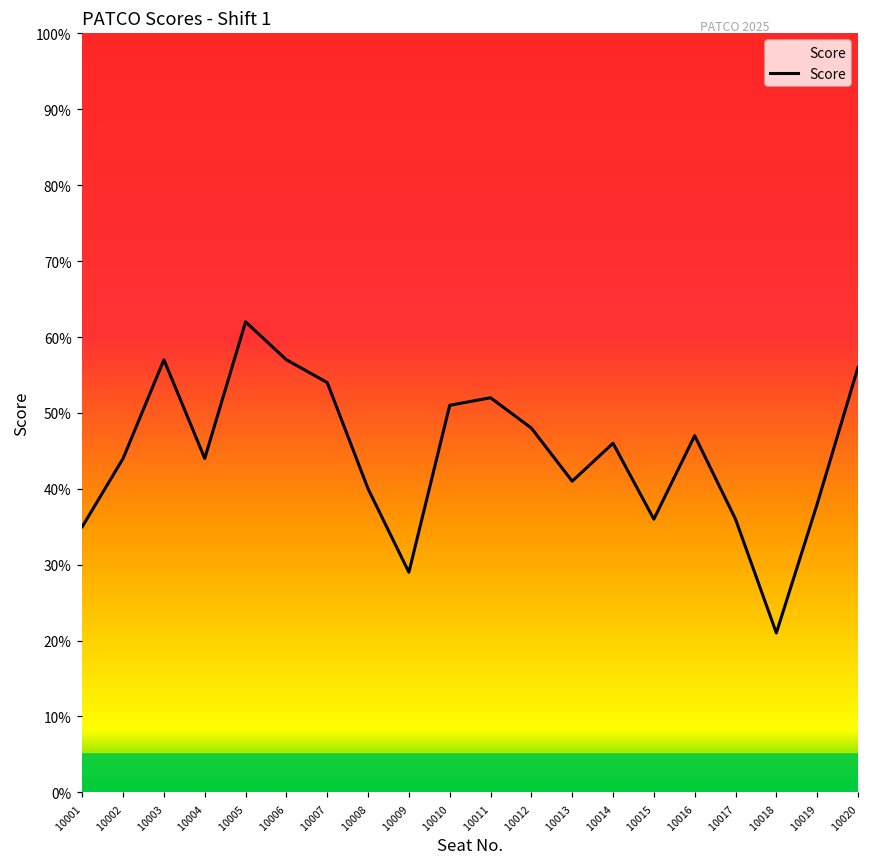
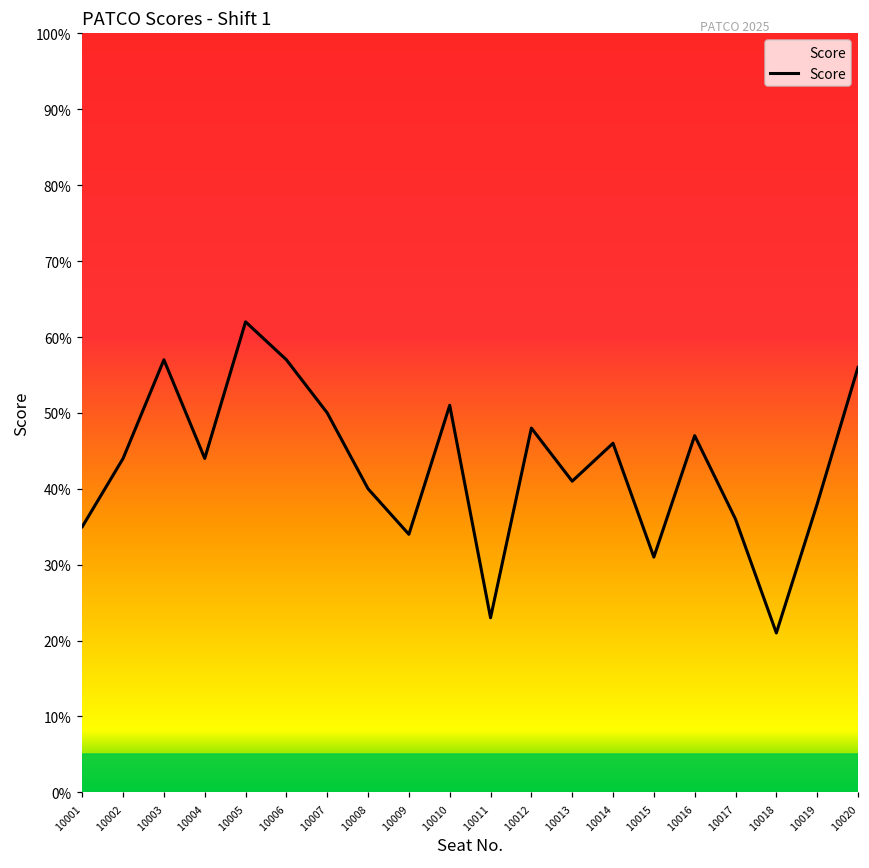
  {
    "10001": "35%",
    "10002": "44%",
    "10003": "57%",
    "10004": "44%",
    "10005": "62%",
    "10006": "57%",
-   "10007": "54%",
+   "10007": "50%",
    "10008": "40%",
-   "10009": "29%",
+   "10009": "34%",
    "10010": "51%",
-   "10011": "52%",
+   "10011": "23%",
    "10012": "48%",
    "10013": "41%",
    "10014": "46%",
-   "10015": "36%",
+   "10015": "31%",
    "10016": "47%",
    "10017": "36%",
    "10018": "21%",
    "10019": "38%",
    "10020": "56%"
  }
